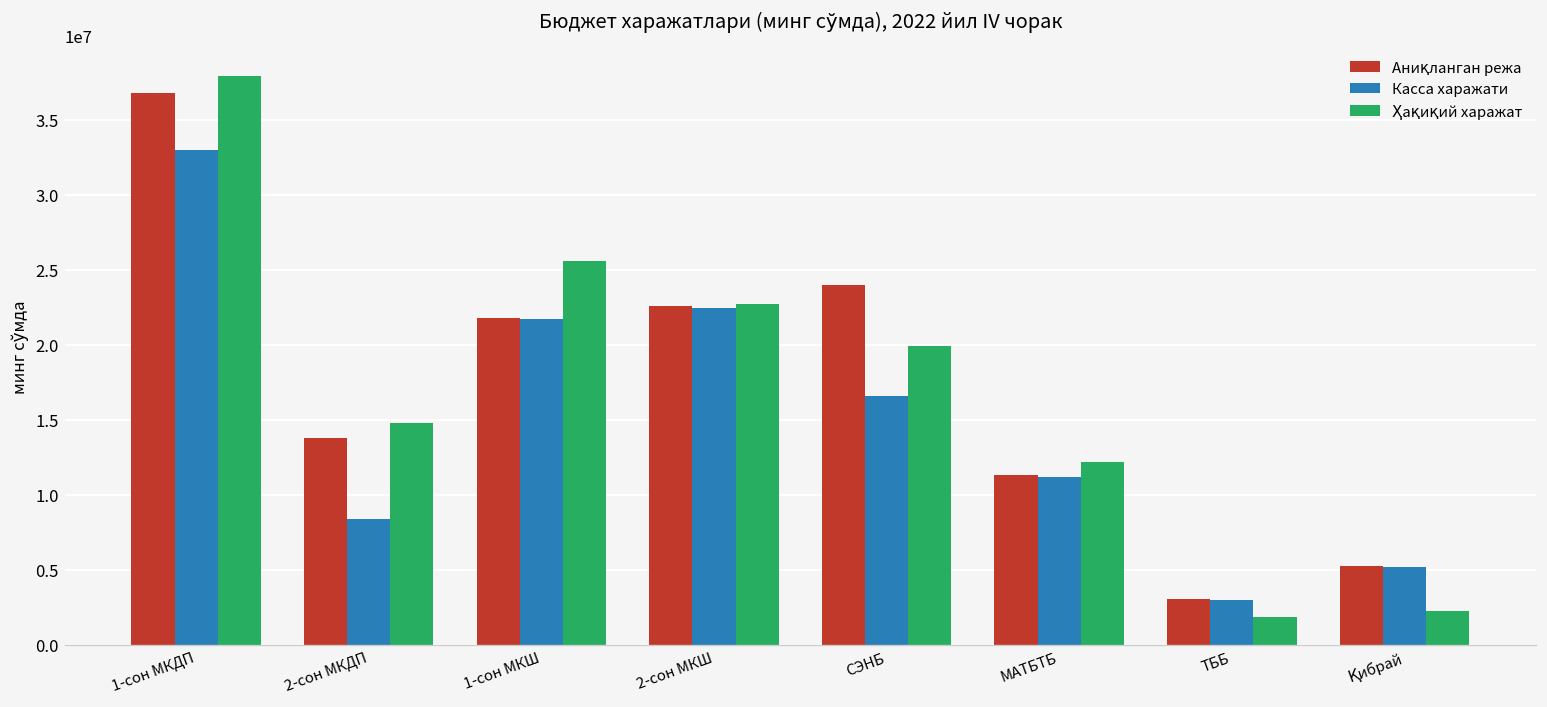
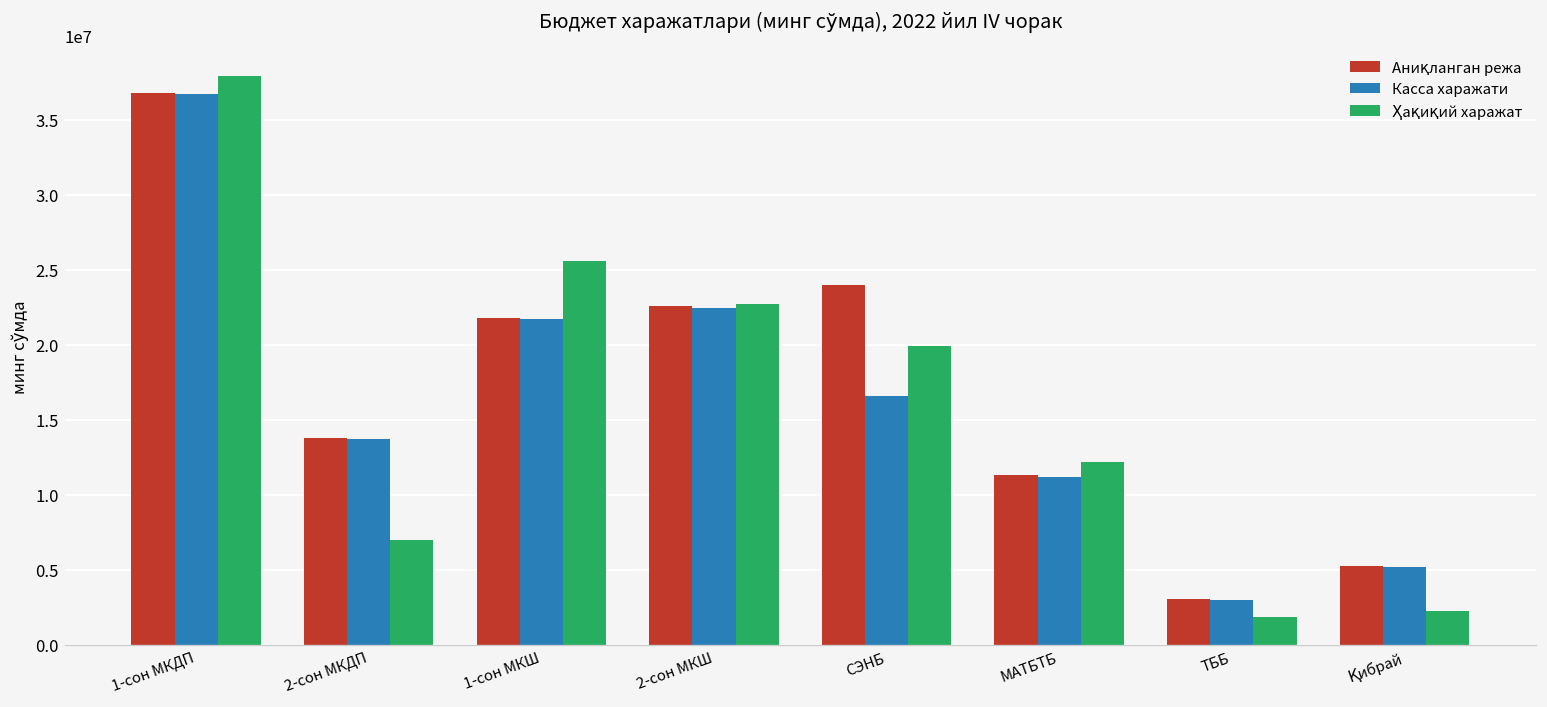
  {
    "Аниқланган режа": {
      "1-сон МКДП": 36800000,
      "2-сон МКДП": 13800000,
      "1-сон МКШ": 21800000,
      "2-сон МКШ": 22600000,
      "СЭНБ": 24000000,
      "МАТБТБ": 11300000,
      "ТББ": 3100000,
      "Қибрай": 5200000
    },
    "Касса харажати": {
-     "1-сон МКДП": 33000000,
-     "2-сон МКДП": 8400000,
+     "1-сон МКДП": 36700000,
+     "2-сон МКДП": 13700000,
      "1-сон МКШ": 21800000,
      "2-сон МКШ": 22500000,
      "СЭНБ": 16600000,
      "МАТБТБ": 11200000,
      "ТББ": 3000000,
      "Қибрай": 5200000
    },
    "Ҳақиқий харажат": {
      "1-сон МКДП": 37900000,
-     "2-сон МКДП": 14800000,
+     "2-сон МКДП": 7000000,
      "1-сон МКШ": 25600000,
      "2-сон МКШ": 22700000,
      "СЭНБ": 19900000,
      "МАТБТБ": 12200000,
      "ТББ": 1900000,
      "Қибрай": 2300000
    }
  }
